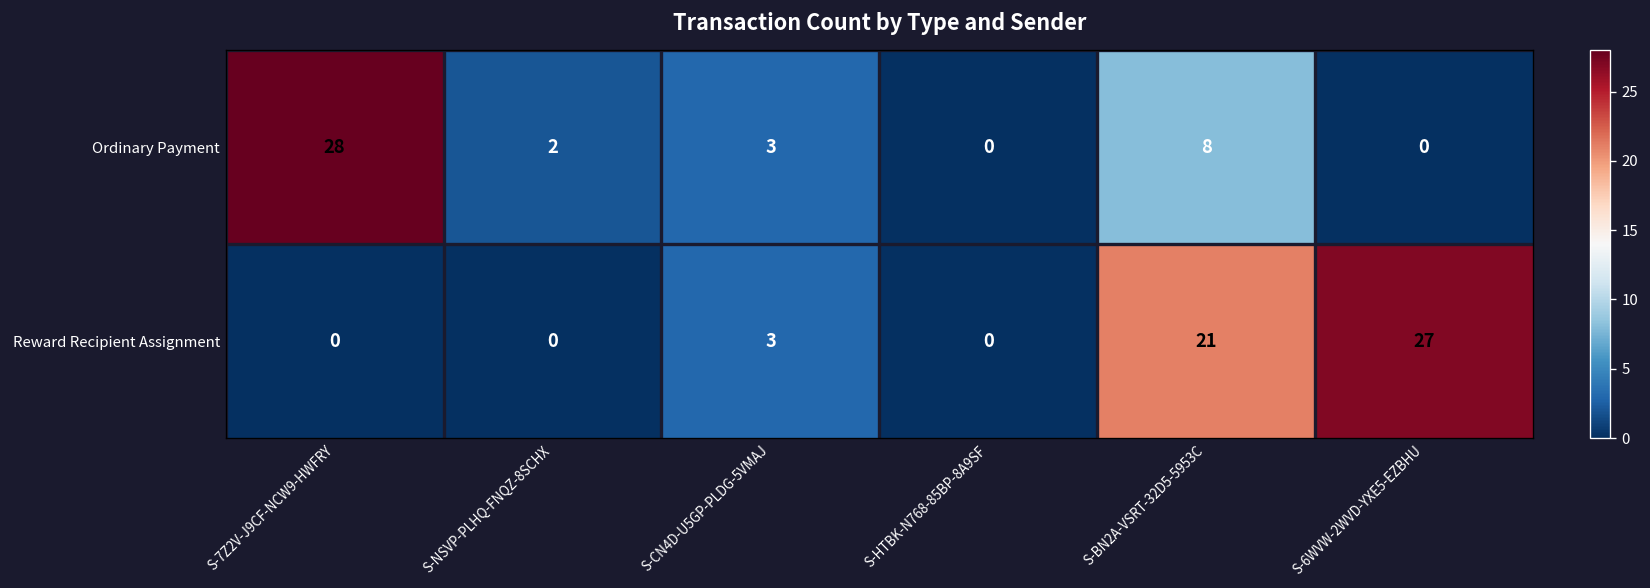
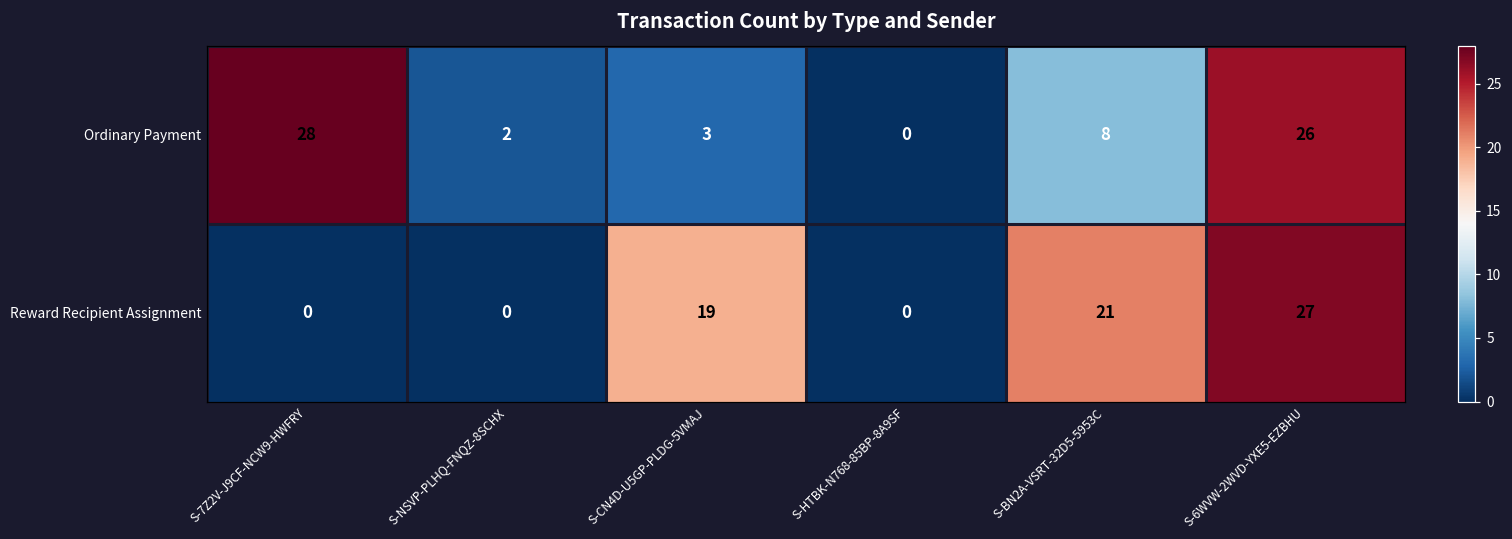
  {
    "Ordinary Payment": {
      "S-7Z2V-J9CF-NCW9-HWFRY": 28,
      "S-NSVP-PLHQ-FNQZ-8SCHX": 2,
      "S-CN4D-U5GP-PLDG-5VMAJ": 3,
      "S-HTBK-N768-85BP-8A9SF": 0,
      "S-BN2A-VSRT-32D5-5953C": 8,
-     "S-6WVW-2WVD-YXE5-EZBHU": 0
+     "S-6WVW-2WVD-YXE5-EZBHU": 26
    },
    "Reward Recipient Assignment": {
      "S-7Z2V-J9CF-NCW9-HWFRY": 0,
      "S-NSVP-PLHQ-FNQZ-8SCHX": 0,
-     "S-CN4D-U5GP-PLDG-5VMAJ": 3,
+     "S-CN4D-U5GP-PLDG-5VMAJ": 19,
      "S-HTBK-N768-85BP-8A9SF": 0,
      "S-BN2A-VSRT-32D5-5953C": 21,
      "S-6WVW-2WVD-YXE5-EZBHU": 27
    }
  }
